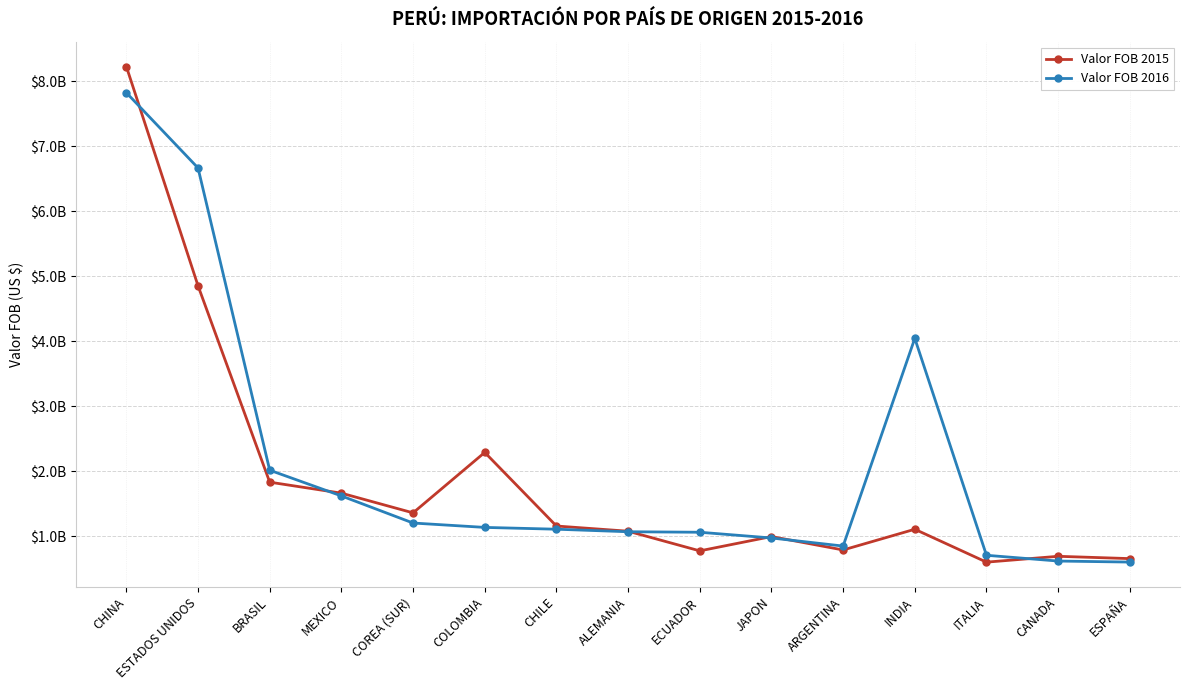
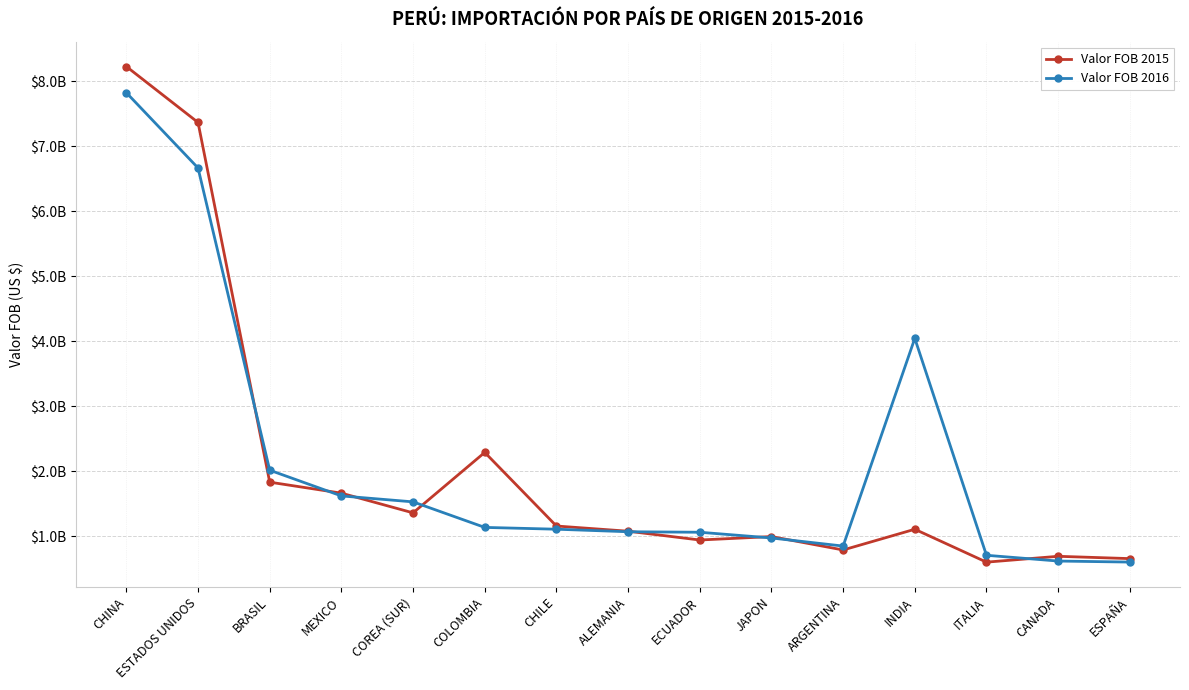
  {
    "Valor FOB 2015": {
      "CHINA": "$8200000000",
-     "ESTADOS UNIDOS": "$4900000000",
+     "ESTADOS UNIDOS": "$7400000000",
      "BRASIL": "$1800000000",
      "MEXICO": "$1700000000",
      "COREA (SUR)": "$1400000000",
      "COLOMBIA": "$2300000000",
      "CHILE": "$1200000000",
-     "ECUADOR": "$800000000",
+     "ECUADOR": "$900000000",
      "ARGENTINA": "$800000000",
      "INDIA": "$1100000000",
      "ITALIA": "$600000000",
      "CANADA": "$700000000",
      "ESPAÑA": "$700000000"
    },
    "Valor FOB 2016": {
      "CHINA": "$7800000000",
      "ESTADOS UNIDOS": "$6700000000",
      "BRASIL": "$2000000000",
      "MEXICO": "$1600000000",
-     "COREA (SUR)": "$1200000000",
+     "COREA (SUR)": "$1500000000",
      "COLOMBIA": "$1100000000",
      "CHILE": "$1100000000",
      "ECUADOR": "$1100000000",
      "ARGENTINA": "$900000000",
      "INDIA": "$4000000000",
      "ITALIA": "$700000000",
      "CANADA": "$600000000",
      "ESPAÑA": "$600000000"
    }
  }
